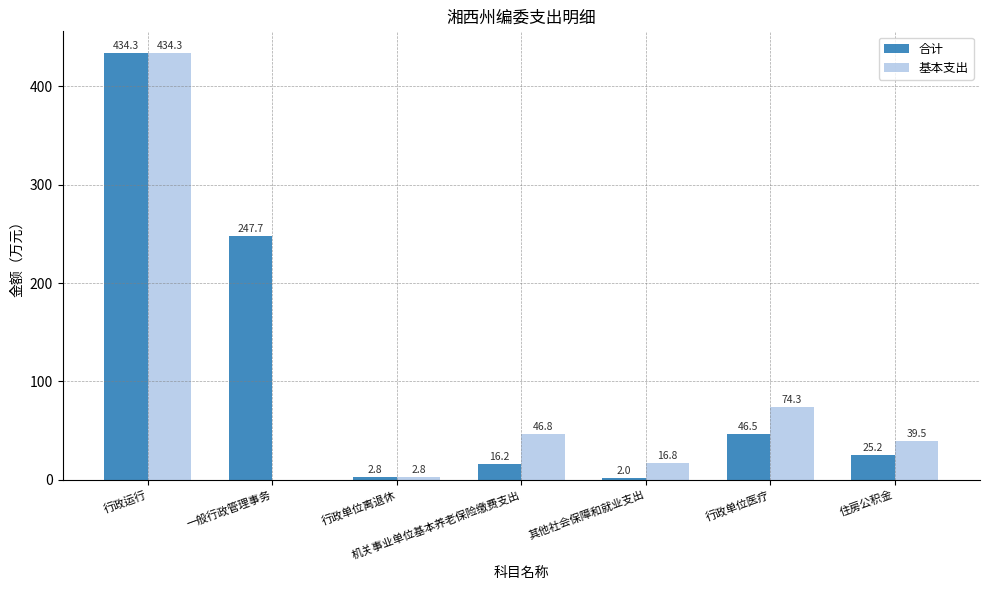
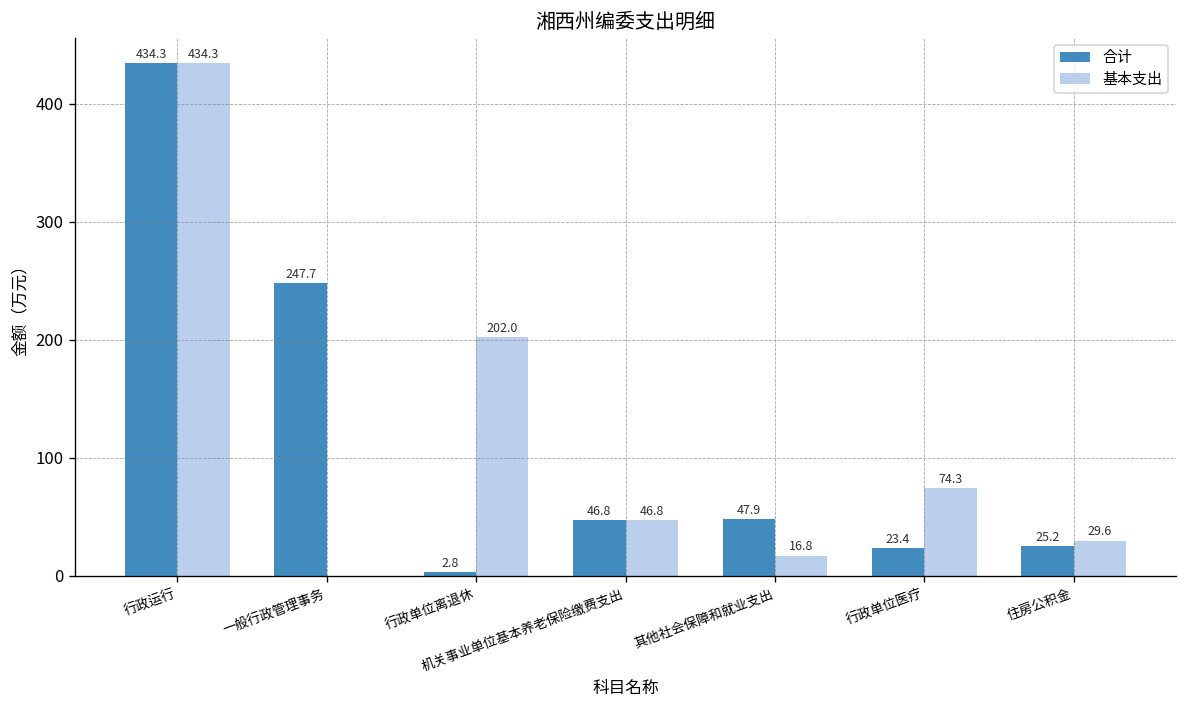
  {
    "合计": {
      "行政运行": 434.3,
      "一般行政管理事务": 247.7,
      "行政单位离退休": 2.8,
-     "机关事业单位基本养老保险缴费支出": 16.2,
-     "其他社会保障和就业支出": 2.0,
-     "行政单位医疗": 46.5,
+     "机关事业单位基本养老保险缴费支出": 46.8,
+     "其他社会保障和就业支出": 47.9,
+     "行政单位医疗": 23.4,
      "住房公积金": 25.2
    },
    "基本支出": {
      "行政运行": 434.3,
-     "行政单位离退休": 2.8,
+     "行政单位离退休": 202.0,
      "机关事业单位基本养老保险缴费支出": 46.8,
      "其他社会保障和就业支出": 16.8,
      "行政单位医疗": 74.3,
-     "住房公积金": 39.5
+     "住房公积金": 29.6
    }
  }
